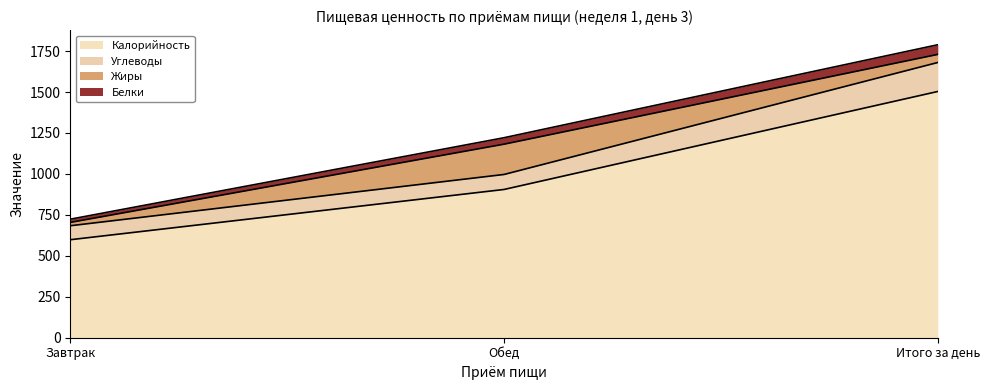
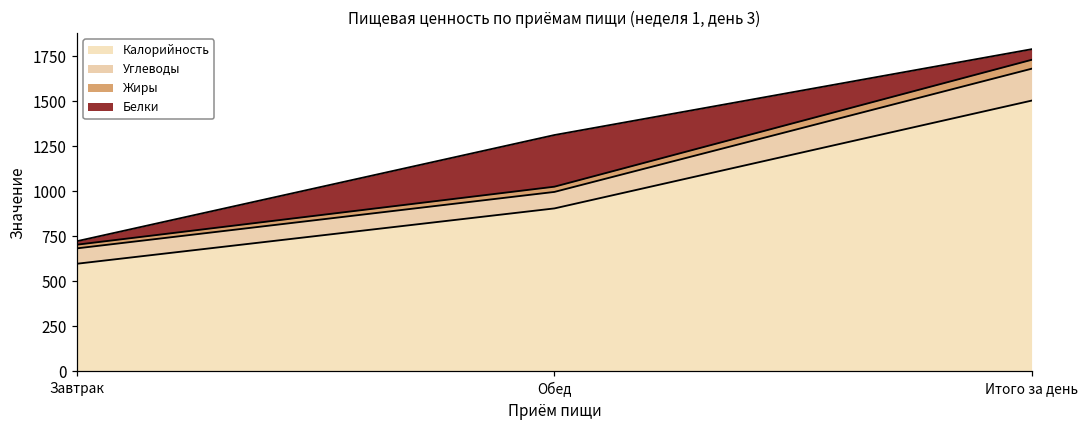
  {
    "Жиры": {
      "Завтрак": 20,
-     "Обед": 180,
+     "Обед": 30,
      "Итого за день": 50
    },
    "Белки": {
      "Завтрак": 20,
-     "Обед": 40,
+     "Обед": 290,
      "Итого за день": 60
    }
  }
